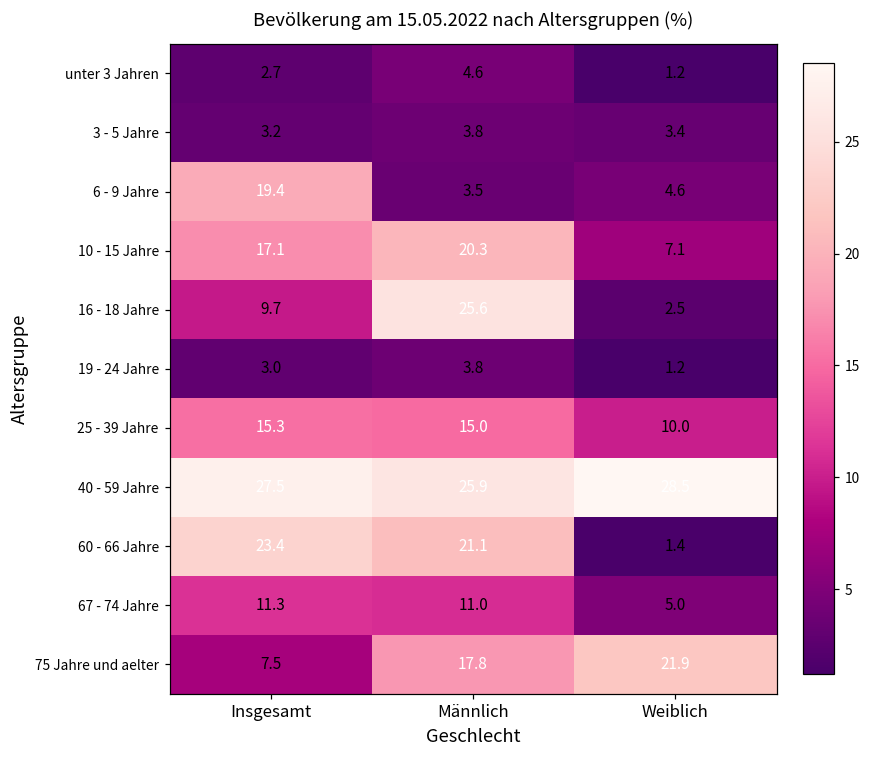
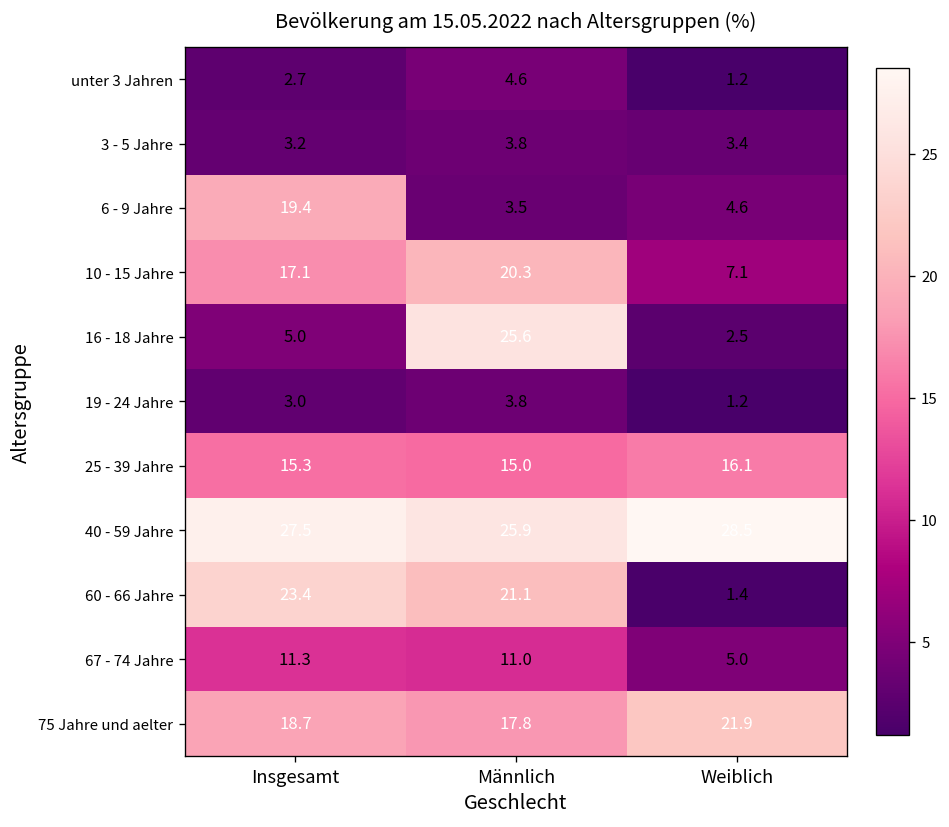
  {
    "unter 3 Jahren": {
      "Insgesamt": 2.7,
      "Männlich": 4.6,
      "Weiblich": 1.2
    },
    "3 - 5 Jahre": {
      "Insgesamt": 3.2,
      "Männlich": 3.8,
      "Weiblich": 3.4
    },
    "6 - 9 Jahre": {
      "Insgesamt": 19.4,
      "Männlich": 3.5,
      "Weiblich": 4.6
    },
    "10 - 15 Jahre": {
      "Insgesamt": 17.1,
      "Männlich": 20.3,
      "Weiblich": 7.1
    },
    "16 - 18 Jahre": {
-     "Insgesamt": 9.7,
+     "Insgesamt": 5.0,
      "Weiblich": 2.5
    },
    "19 - 24 Jahre": {
      "Insgesamt": 3.0,
      "Männlich": 3.8,
      "Weiblich": 1.2
    },
    "25 - 39 Jahre": {
      "Insgesamt": 15.3,
      "Männlich": 15.0,
-     "Weiblich": 10.0
+     "Weiblich": 16.1
    },
    "60 - 66 Jahre": {
      "Insgesamt": 23.4,
      "Männlich": 21.1,
      "Weiblich": 1.4
    },
    "67 - 74 Jahre": {
      "Insgesamt": 11.3,
      "Männlich": 11.0,
      "Weiblich": 5.0
    },
    "75 Jahre und aelter": {
-     "Insgesamt": 7.5,
+     "Insgesamt": 18.7,
      "Männlich": 17.8,
      "Weiblich": 21.9
    }
  }
